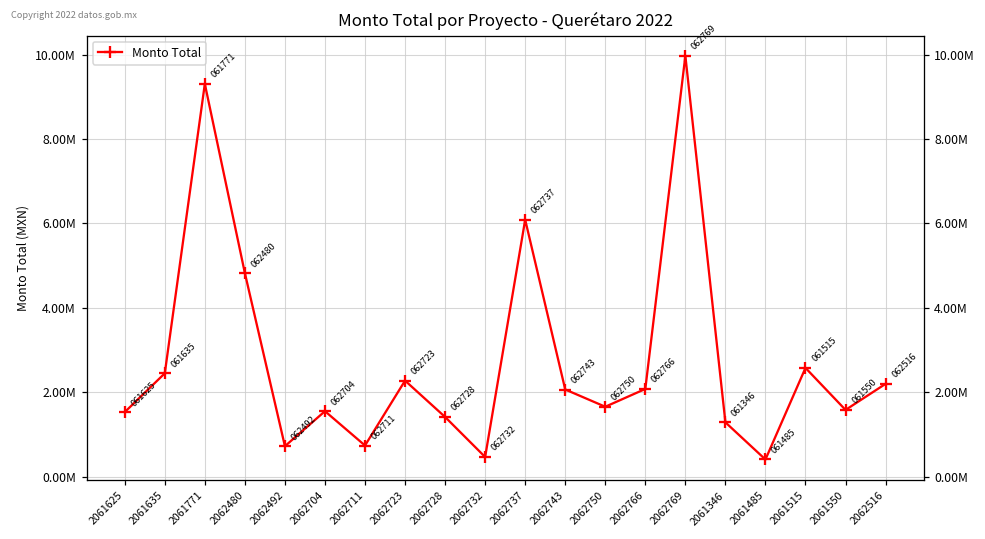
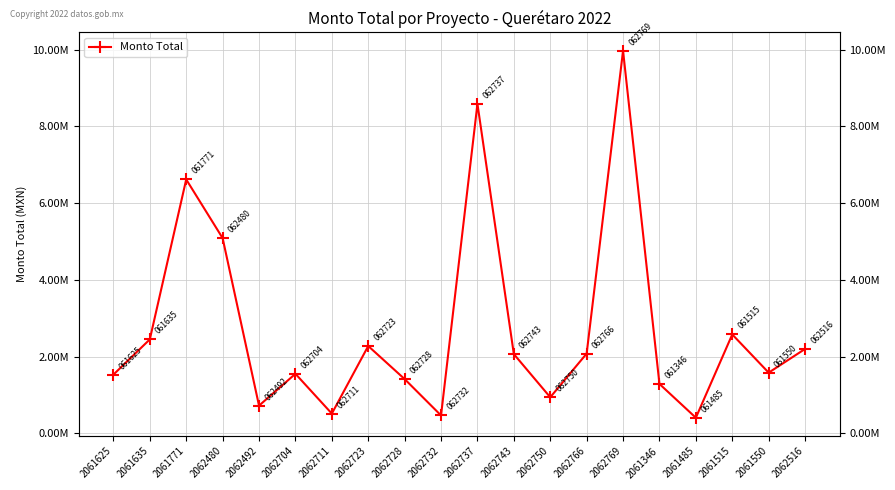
  {
-   "2061771": 9300000,
-   "2062480": 4800000,
-   "2062711": 700000,
-   "2062737": 6100000,
-   "2062750": 1700000
+   "2061771": 6600000,
+   "2062480": 5100000,
+   "2062711": 500000,
+   "2062737": 8600000,
+   "2062750": 900000
  }
